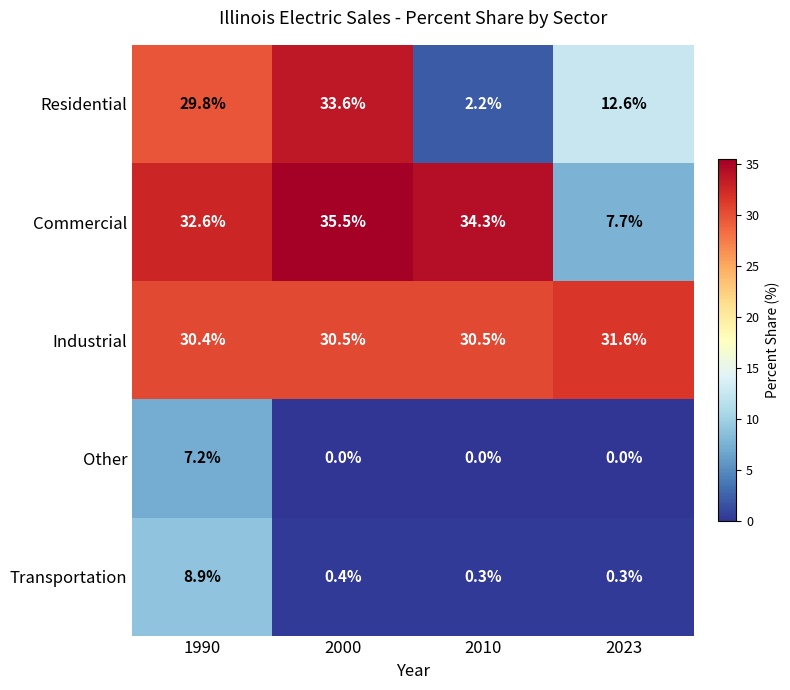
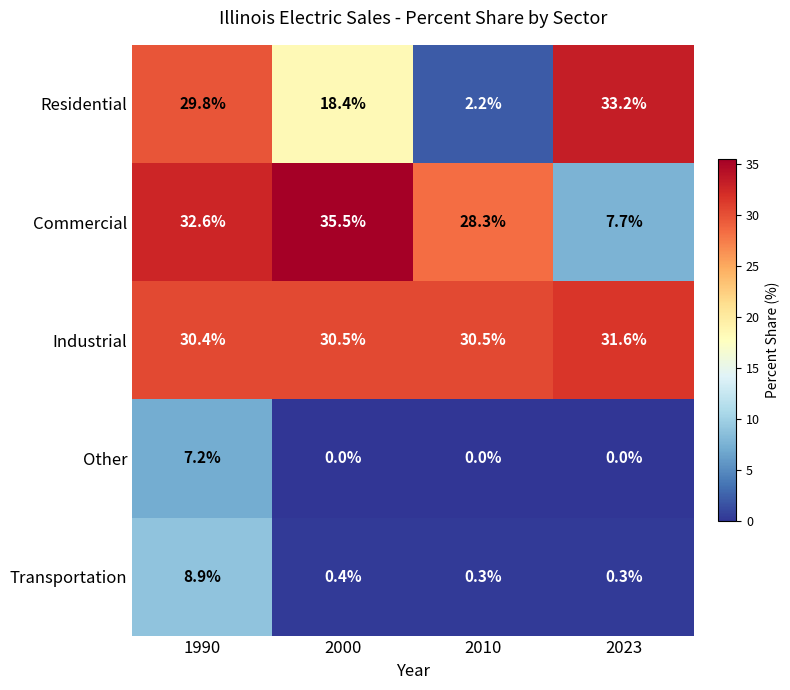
  {
    "Residential": {
      "1990": "29.8%",
-     "2000": "33.6%",
+     "2000": "18.4%",
      "2010": "2.2%",
-     "2023": "12.6%"
+     "2023": "33.2%"
    },
    "Commercial": {
      "1990": "32.6%",
      "2000": "35.5%",
-     "2010": "34.3%",
+     "2010": "28.3%",
      "2023": "7.7%"
    },
    "Industrial": {
      "1990": "30.4%",
      "2000": "30.5%",
      "2010": "30.5%",
      "2023": "31.6%"
    },
    "Other": {
      "1990": "7.2%",
      "2000": "0.0%",
      "2010": "0.0%",
      "2023": "0.0%"
    },
    "Transportation": {
      "1990": "8.9%",
      "2000": "0.4%",
      "2010": "0.3%",
      "2023": "0.3%"
    }
  }
